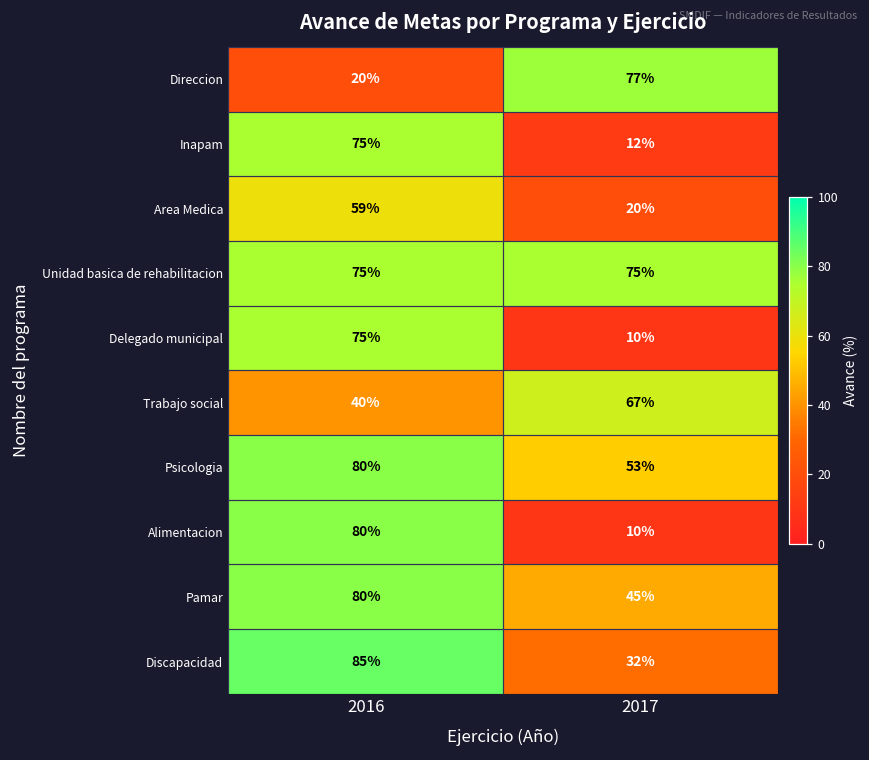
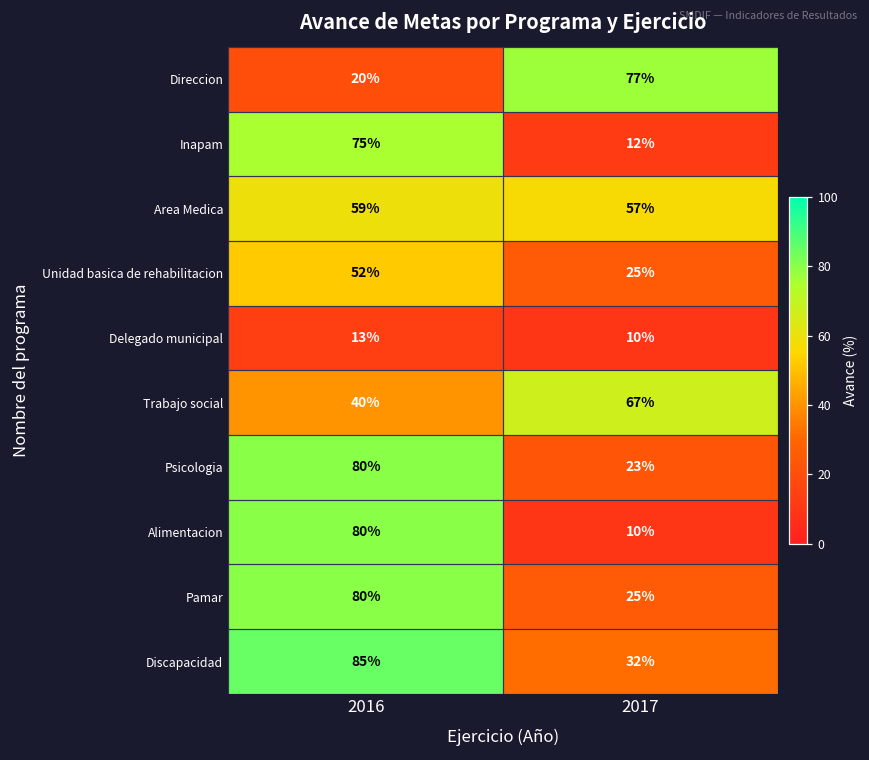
  {
    "Direccion": {
      "2016": "20%",
      "2017": "77%"
    },
    "Inapam": {
      "2016": "75%",
      "2017": "12%"
    },
    "Area Medica": {
      "2016": "59%",
-     "2017": "20%"
+     "2017": "57%"
    },
    "Unidad basica de rehabilitacion": {
-     "2016": "75%",
-     "2017": "75%"
+     "2016": "52%",
+     "2017": "25%"
    },
    "Delegado municipal": {
-     "2016": "75%",
+     "2016": "13%",
      "2017": "10%"
    },
    "Trabajo social": {
      "2016": "40%",
      "2017": "67%"
    },
    "Psicologia": {
      "2016": "80%",
-     "2017": "53%"
+     "2017": "23%"
    },
    "Alimentacion": {
      "2016": "80%",
      "2017": "10%"
    },
    "Pamar": {
      "2016": "80%",
-     "2017": "45%"
+     "2017": "25%"
    },
    "Discapacidad": {
      "2016": "85%",
      "2017": "32%"
    }
  }
